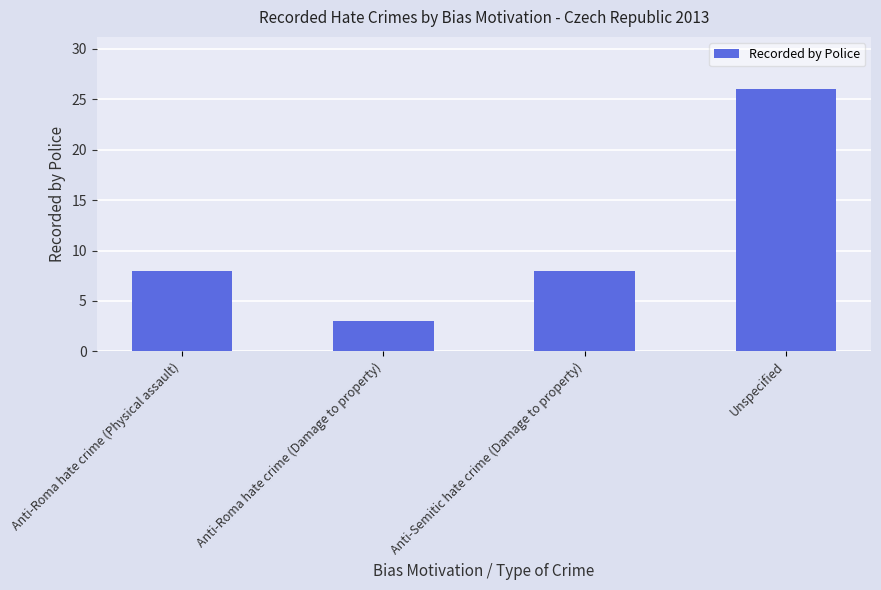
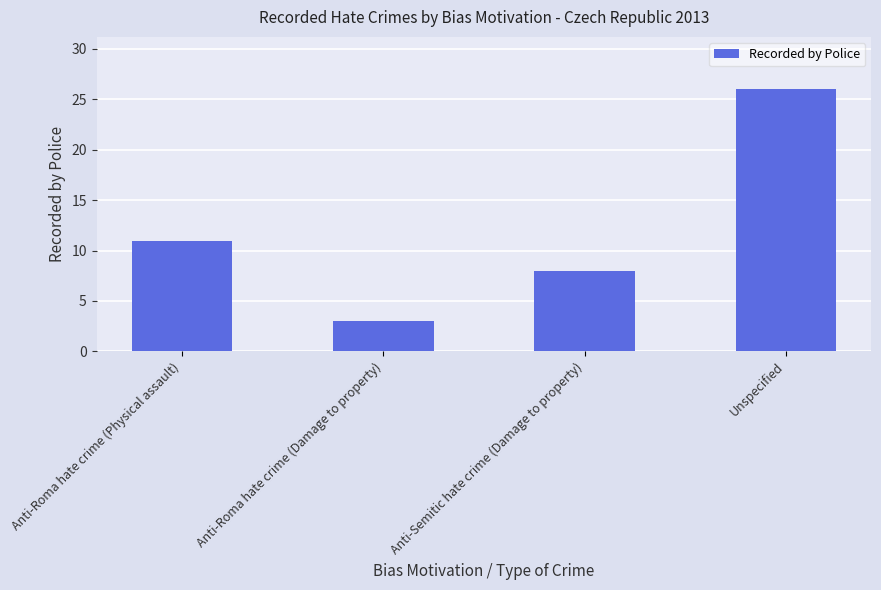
  {
-   "Anti-Roma hate crime (Physical assault)": 8,
+   "Anti-Roma hate crime (Physical assault)": 11,
    "Anti-Roma hate crime (Damage to property)": 3,
    "Anti-Semitic hate crime (Damage to property)": 8,
    "Unspecified": 26
  }
